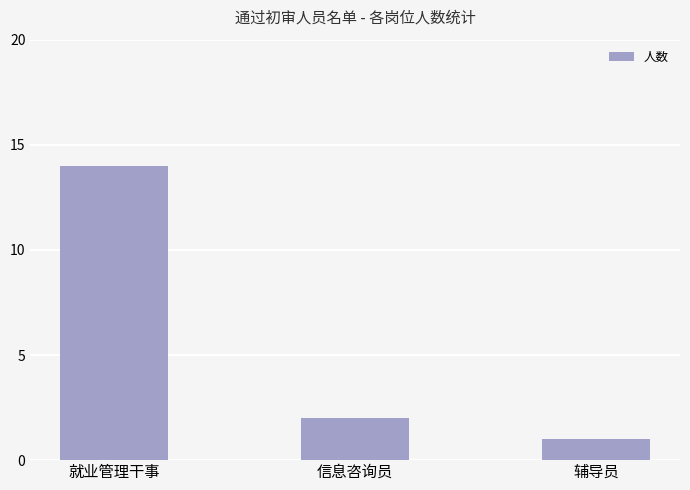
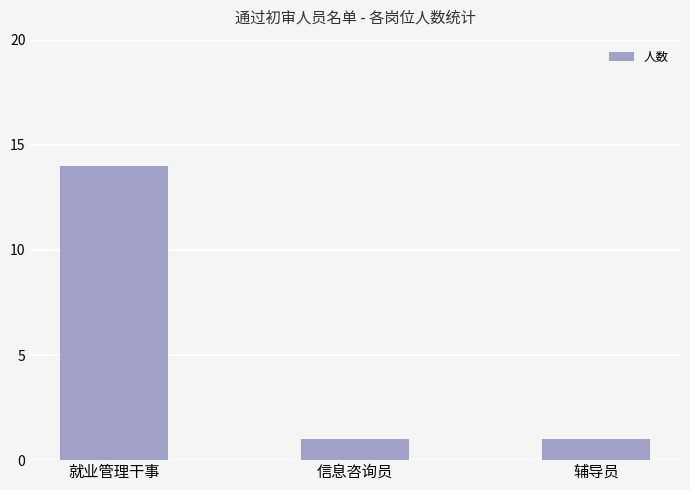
  {
    "就业管理干事": 14,
-   "信息咨询员": 2,
+   "信息咨询员": 1,
    "辅导员": 1
  }
